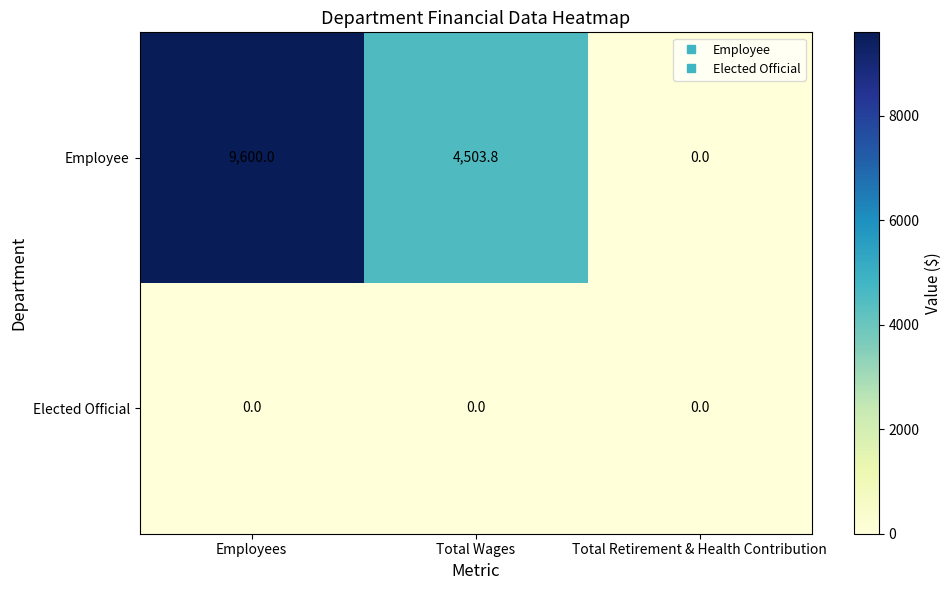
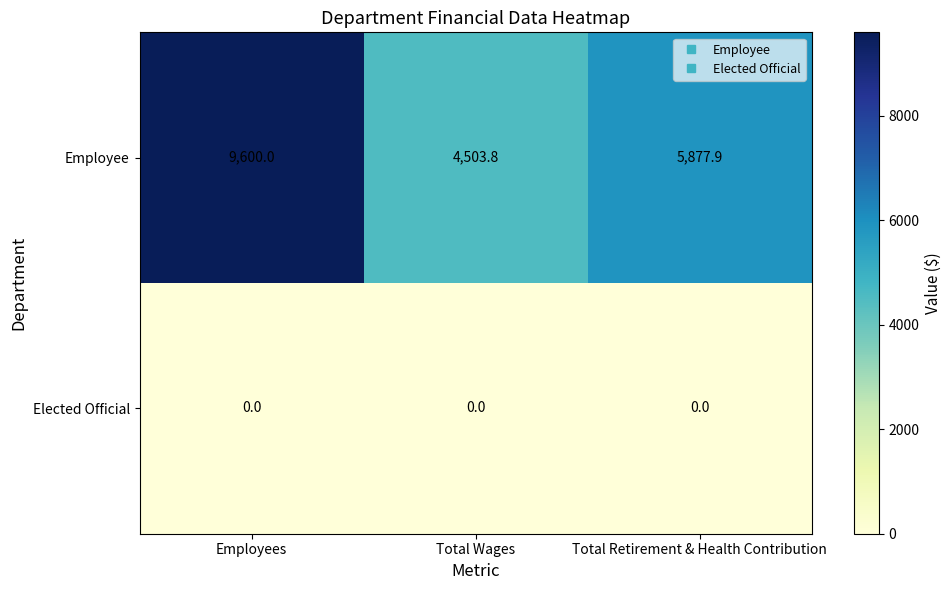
  {
    "Employee": {
      "Employees": "9,600.0",
      "Total Wages": "4,503.8",
-     "Total Retirement & Health Contribution": "0.0"
+     "Total Retirement & Health Contribution": "5,877.9"
    },
    "Elected Official": {
      "Employees": "0.0",
      "Total Wages": "0.0",
      "Total Retirement & Health Contribution": "0.0"
    }
  }
